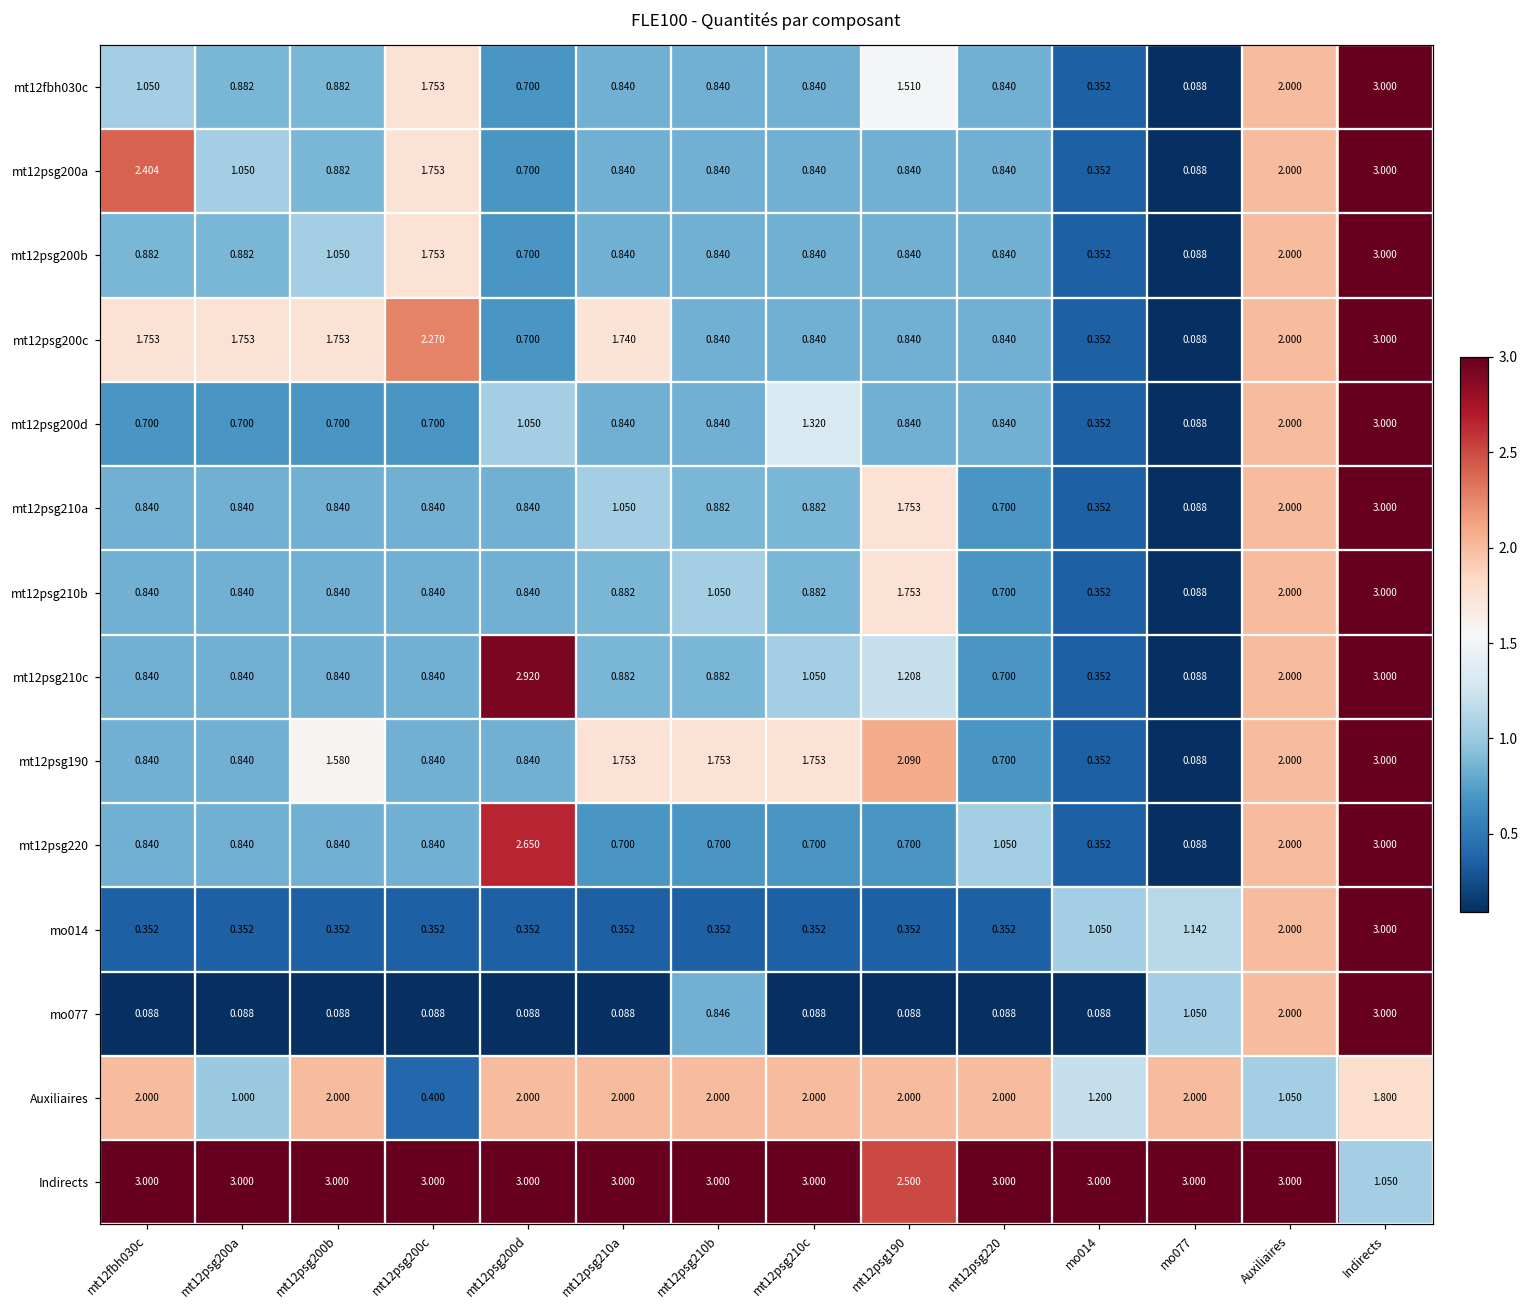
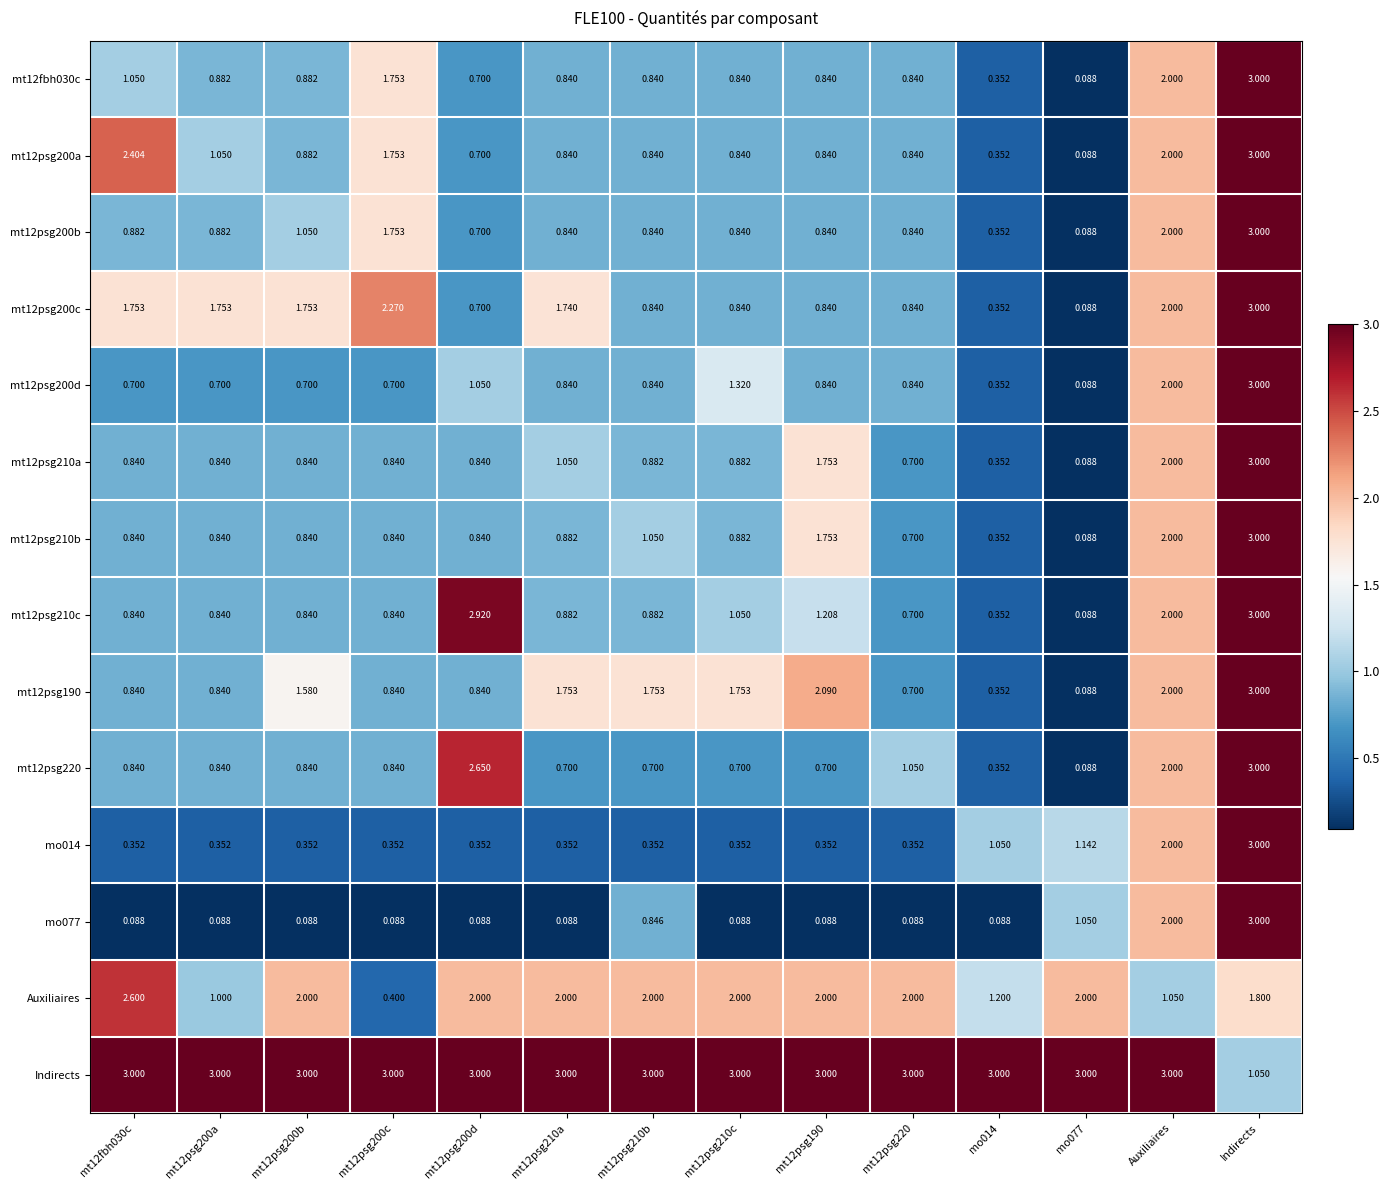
  {
    "mt12fbh030c": {
      "mt12fbh030c": 1.050,
      "mt12psg200a": 0.882,
      "mt12psg200b": 0.882,
      "mt12psg200c": 1.753,
      "mt12psg200d": 0.700,
      "mt12psg210a": 0.840,
      "mt12psg210b": 0.840,
      "mt12psg210c": 0.840,
-     "mt12psg190": 1.510,
+     "mt12psg190": 0.840,
      "mt12psg220": 0.840,
      "mo014": 0.352,
      "mo077": 0.088,
      "Auxiliaires": 2.000,
      "Indirects": 3.000
    },
    "mt12psg200a": {
      "mt12fbh030c": 2.404,
      "mt12psg200a": 1.050,
      "mt12psg200b": 0.882,
      "mt12psg200c": 1.753,
      "mt12psg200d": 0.700,
      "mt12psg210a": 0.840,
      "mt12psg210b": 0.840,
      "mt12psg210c": 0.840,
      "mt12psg190": 0.840,
      "mt12psg220": 0.840,
      "mo014": 0.352,
      "mo077": 0.088,
      "Auxiliaires": 2.000,
      "Indirects": 3.000
    },
    "mt12psg200b": {
      "mt12fbh030c": 0.882,
      "mt12psg200a": 0.882,
      "mt12psg200b": 1.050,
      "mt12psg200c": 1.753,
      "mt12psg200d": 0.700,
      "mt12psg210a": 0.840,
      "mt12psg210b": 0.840,
      "mt12psg210c": 0.840,
      "mt12psg190": 0.840,
      "mt12psg220": 0.840,
      "mo014": 0.352,
      "mo077": 0.088,
      "Auxiliaires": 2.000,
      "Indirects": 3.000
    },
    "mt12psg200c": {
      "mt12fbh030c": 1.753,
      "mt12psg200a": 1.753,
      "mt12psg200b": 1.753,
      "mt12psg200c": 2.270,
      "mt12psg200d": 0.700,
      "mt12psg210a": 1.740,
      "mt12psg210b": 0.840,
      "mt12psg210c": 0.840,
      "mt12psg190": 0.840,
      "mt12psg220": 0.840,
      "mo014": 0.352,
      "mo077": 0.088,
      "Auxiliaires": 2.000,
      "Indirects": 3.000
    },
    "mt12psg200d": {
      "mt12fbh030c": 0.700,
      "mt12psg200a": 0.700,
      "mt12psg200b": 0.700,
      "mt12psg200c": 0.700,
      "mt12psg200d": 1.050,
      "mt12psg210a": 0.840,
      "mt12psg210b": 0.840,
      "mt12psg210c": 1.320,
      "mt12psg190": 0.840,
      "mt12psg220": 0.840,
      "mo014": 0.352,
      "mo077": 0.088,
      "Auxiliaires": 2.000,
      "Indirects": 3.000
    },
    "mt12psg210a": {
      "mt12fbh030c": 0.840,
      "mt12psg200a": 0.840,
      "mt12psg200b": 0.840,
      "mt12psg200c": 0.840,
      "mt12psg200d": 0.840,
      "mt12psg210a": 1.050,
      "mt12psg210b": 0.882,
      "mt12psg210c": 0.882,
      "mt12psg190": 1.753,
      "mt12psg220": 0.700,
      "mo014": 0.352,
      "mo077": 0.088,
      "Auxiliaires": 2.000,
      "Indirects": 3.000
    },
    "mt12psg210b": {
      "mt12fbh030c": 0.840,
      "mt12psg200a": 0.840,
      "mt12psg200b": 0.840,
      "mt12psg200c": 0.840,
      "mt12psg200d": 0.840,
      "mt12psg210a": 0.882,
      "mt12psg210b": 1.050,
      "mt12psg210c": 0.882,
      "mt12psg190": 1.753,
      "mt12psg220": 0.700,
      "mo014": 0.352,
      "mo077": 0.088,
      "Auxiliaires": 2.000,
      "Indirects": 3.000
    },
    "mt12psg210c": {
      "mt12fbh030c": 0.840,
      "mt12psg200a": 0.840,
      "mt12psg200b": 0.840,
      "mt12psg200c": 0.840,
      "mt12psg200d": 2.920,
      "mt12psg210a": 0.882,
      "mt12psg210b": 0.882,
      "mt12psg210c": 1.050,
      "mt12psg190": 1.208,
      "mt12psg220": 0.700,
      "mo014": 0.352,
      "mo077": 0.088,
      "Auxiliaires": 2.000,
      "Indirects": 3.000
    },
    "mt12psg190": {
      "mt12fbh030c": 0.840,
      "mt12psg200a": 0.840,
      "mt12psg200b": 1.580,
      "mt12psg200c": 0.840,
      "mt12psg200d": 0.840,
      "mt12psg210a": 1.753,
      "mt12psg210b": 1.753,
      "mt12psg210c": 1.753,
      "mt12psg190": 2.090,
      "mt12psg220": 0.700,
      "mo014": 0.352,
      "mo077": 0.088,
      "Auxiliaires": 2.000,
      "Indirects": 3.000
    },
    "mt12psg220": {
      "mt12fbh030c": 0.840,
      "mt12psg200a": 0.840,
      "mt12psg200b": 0.840,
      "mt12psg200c": 0.840,
      "mt12psg200d": 2.650,
      "mt12psg210a": 0.700,
      "mt12psg210b": 0.700,
      "mt12psg210c": 0.700,
      "mt12psg190": 0.700,
      "mt12psg220": 1.050,
      "mo014": 0.352,
      "mo077": 0.088,
      "Auxiliaires": 2.000,
      "Indirects": 3.000
    },
    "mo014": {
      "mt12fbh030c": 0.352,
      "mt12psg200a": 0.352,
      "mt12psg200b": 0.352,
      "mt12psg200c": 0.352,
      "mt12psg200d": 0.352,
      "mt12psg210a": 0.352,
      "mt12psg210b": 0.352,
      "mt12psg210c": 0.352,
      "mt12psg190": 0.352,
      "mt12psg220": 0.352,
      "mo014": 1.050,
      "mo077": 1.142,
      "Auxiliaires": 2.000,
      "Indirects": 3.000
    },
    "mo077": {
      "mt12fbh030c": 0.088,
      "mt12psg200a": 0.088,
      "mt12psg200b": 0.088,
      "mt12psg200c": 0.088,
      "mt12psg200d": 0.088,
      "mt12psg210a": 0.088,
      "mt12psg210b": 0.846,
      "mt12psg210c": 0.088,
      "mt12psg190": 0.088,
      "mt12psg220": 0.088,
      "mo014": 0.088,
      "mo077": 1.050,
      "Auxiliaires": 2.000,
      "Indirects": 3.000
    },
    "Auxiliaires": {
-     "mt12fbh030c": 2.000,
+     "mt12fbh030c": 2.600,
      "mt12psg200a": 1.000,
      "mt12psg200b": 2.000,
      "mt12psg200c": 0.400,
      "mt12psg200d": 2.000,
      "mt12psg210a": 2.000,
      "mt12psg210b": 2.000,
      "mt12psg210c": 2.000,
      "mt12psg190": 2.000,
      "mt12psg220": 2.000,
      "mo014": 1.200,
      "mo077": 2.000,
      "Auxiliaires": 1.050,
      "Indirects": 1.800
    },
    "Indirects": {
      "mt12fbh030c": 3.000,
      "mt12psg200a": 3.000,
      "mt12psg200b": 3.000,
      "mt12psg200c": 3.000,
      "mt12psg200d": 3.000,
      "mt12psg210a": 3.000,
      "mt12psg210b": 3.000,
      "mt12psg210c": 3.000,
-     "mt12psg190": 2.500,
+     "mt12psg190": 3.000,
      "mt12psg220": 3.000,
      "mo014": 3.000,
      "mo077": 3.000,
      "Auxiliaires": 3.000,
      "Indirects": 1.050
    }
  }
